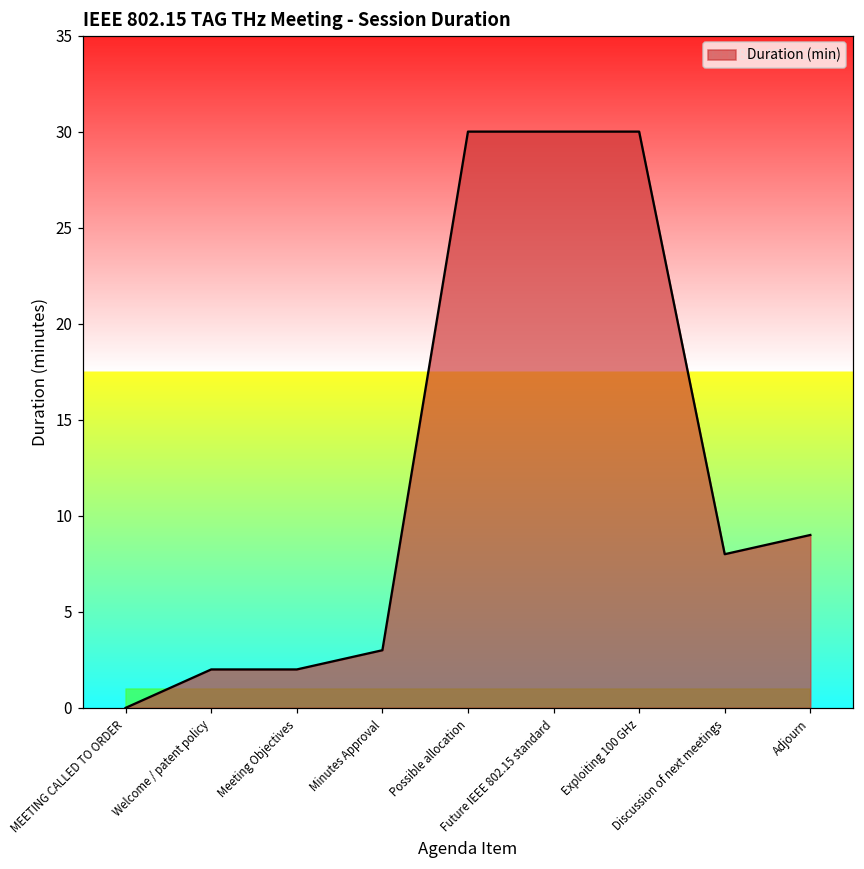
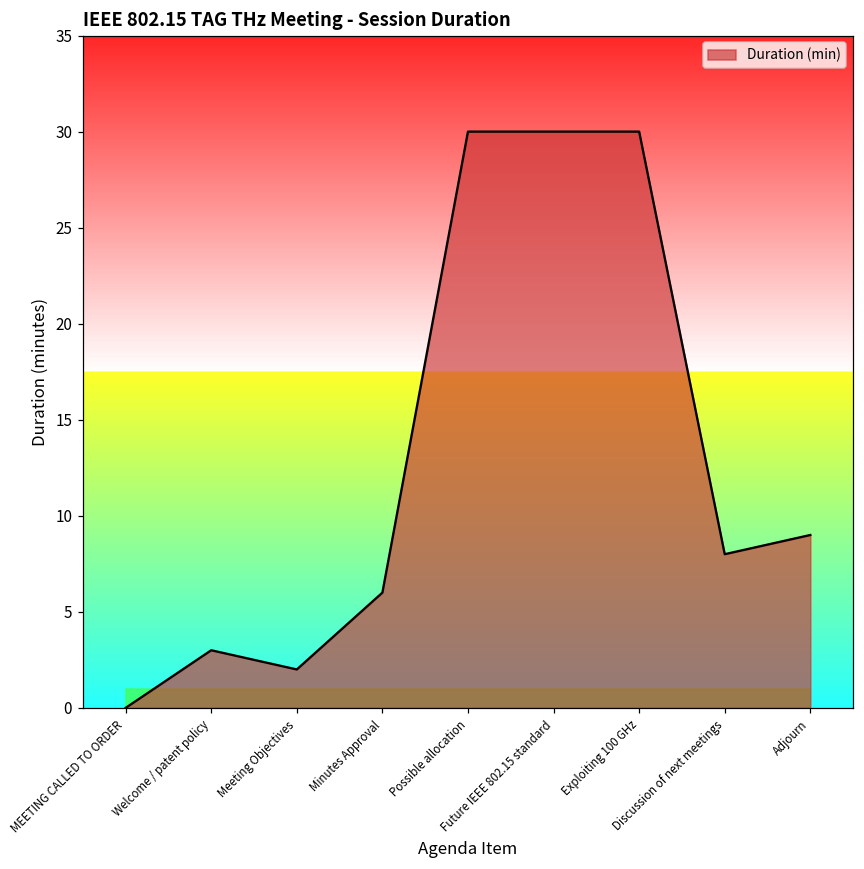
  {
    "Duration (min)": {
      "MEETING CALLED TO ORDER": 0,
-     "Welcome / patent policy": 2,
+     "Welcome / patent policy": 3,
      "Meeting Objectives": 2,
-     "Minutes Approval": 3,
+     "Minutes Approval": 6,
      "Possible allocation": 30,
      "Future IEEE 802.15 standard": 30,
      "Exploiting 100 GHz": 30,
      "Discussion of next meetings": 8,
      "Adjourn": 9
    }
  }
